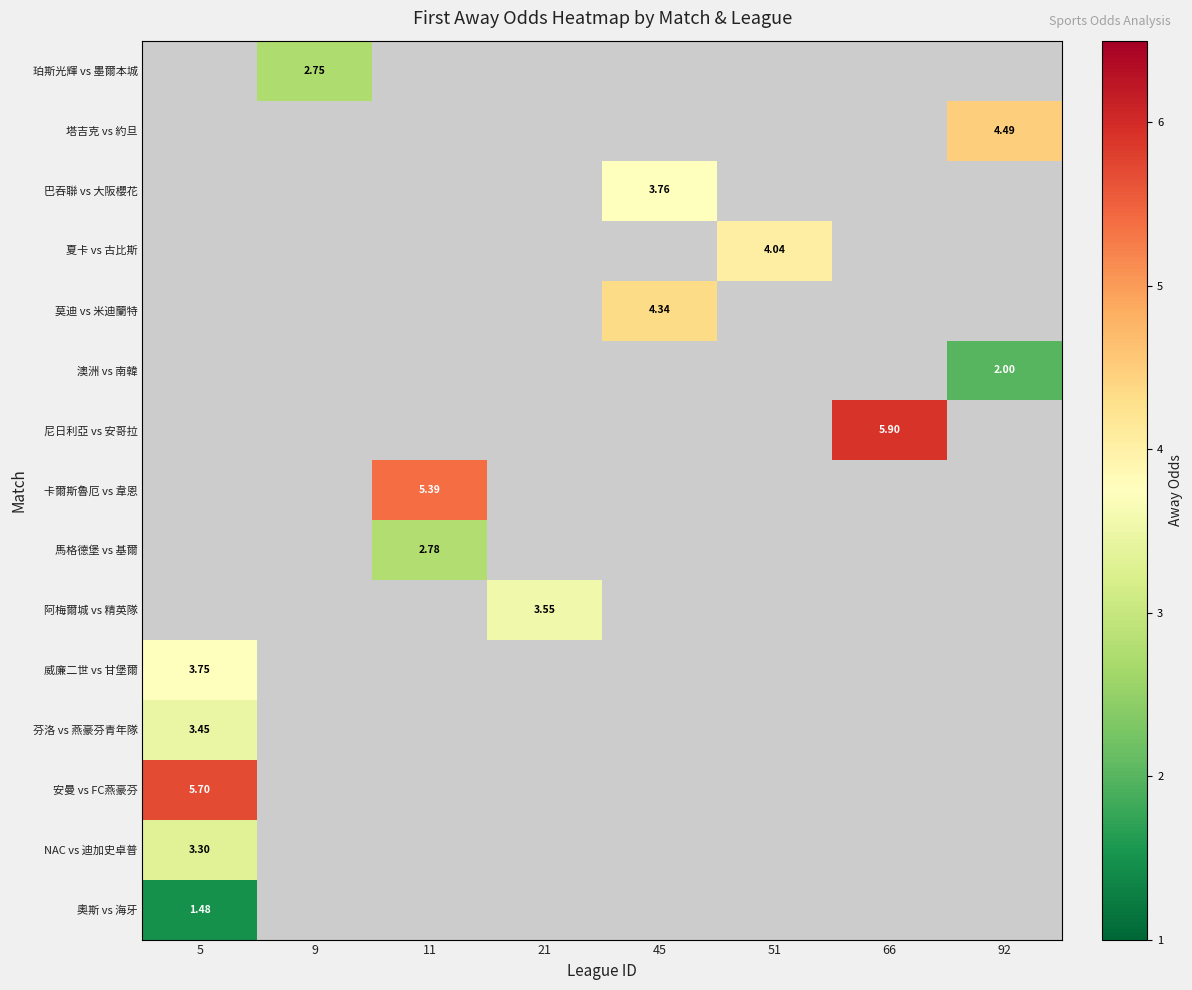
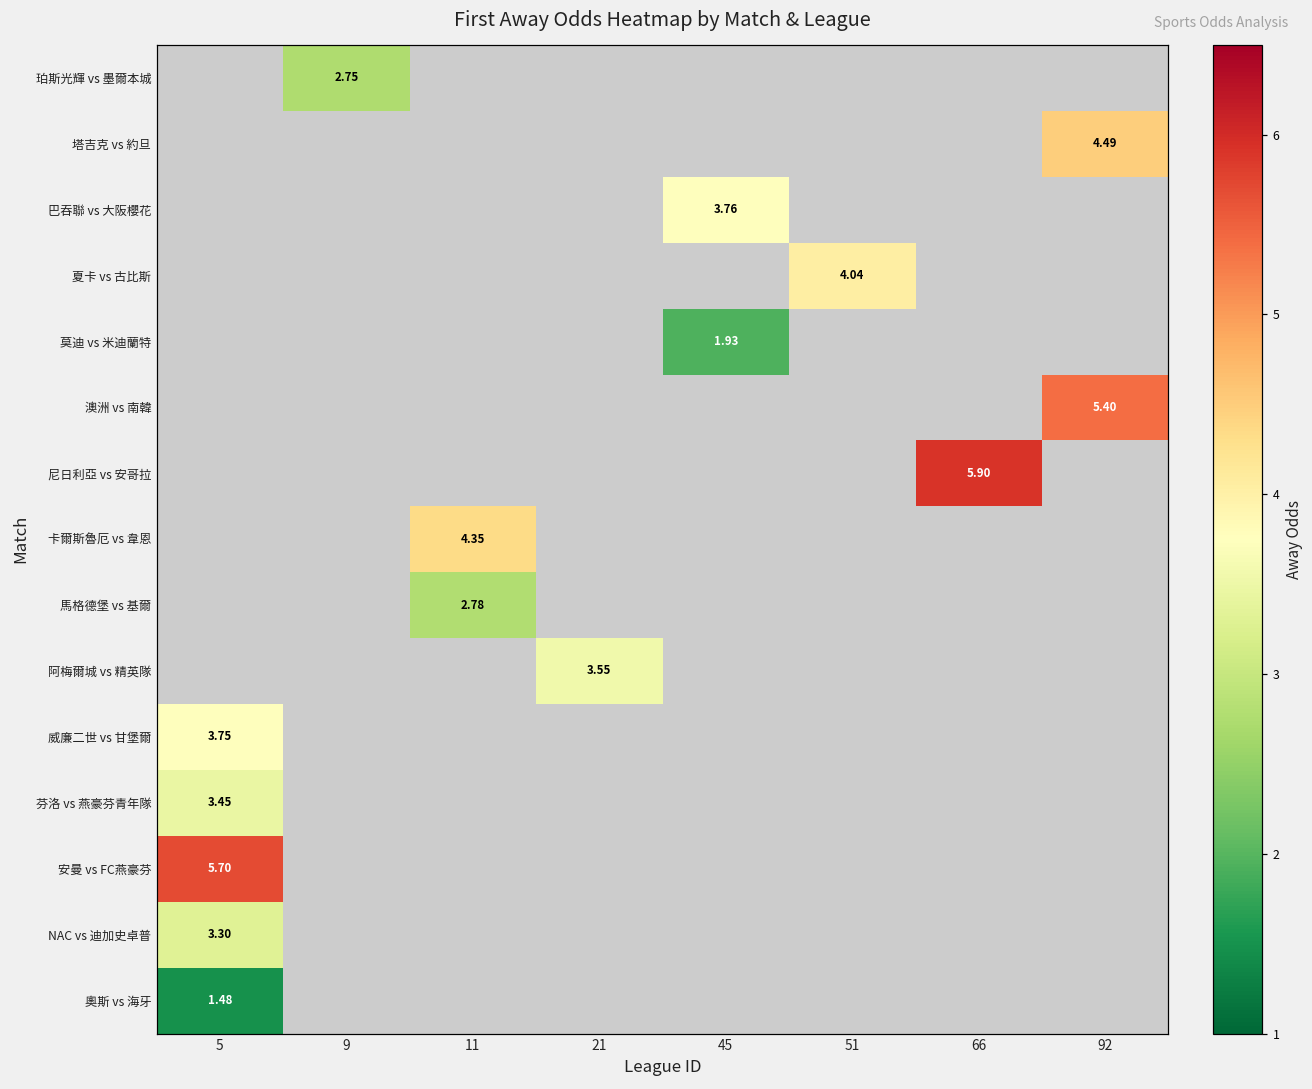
  {
    "珀斯光輝 vs 墨爾本城": {
      "9": 2.75
    },
    "塔吉克 vs 約旦": {
      "92": 4.49
    },
    "巴吞聯 vs 大阪櫻花": {
      "45": 3.76
    },
    "夏卡 vs 古比斯": {
      "51": 4.04
    },
    "莫迪 vs 米迪蘭特": {
-     "45": 4.34
+     "45": 1.93
    },
    "澳洲 vs 南韓": {
-     "92": 2.00
+     "92": 5.40
    },
    "尼日利亞 vs 安哥拉": {
      "66": 5.90
    },
    "卡爾斯魯厄 vs 韋恩": {
-     "11": 5.39
+     "11": 4.35
    },
    "馬格德堡 vs 基爾": {
      "11": 2.78
    },
    "阿梅爾城 vs 精英隊": {
      "21": 3.55
    },
    "威廉二世 vs 甘堡爾": {
      "5": 3.75
    },
    "芬洛 vs 燕豪芬青年隊": {
      "5": 3.45
    },
    "安曼 vs FC燕豪芬": {
      "5": 5.70
    },
    "NAC vs 迪加史卓普": {
      "5": 3.30
    },
    "奧斯 vs 海牙": {
      "5": 1.48
    }
  }
